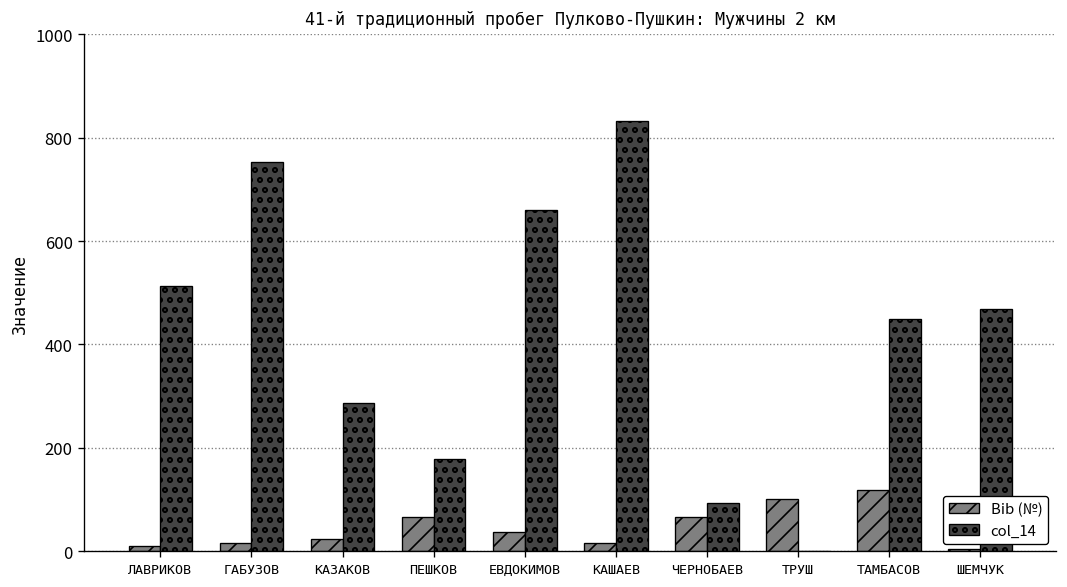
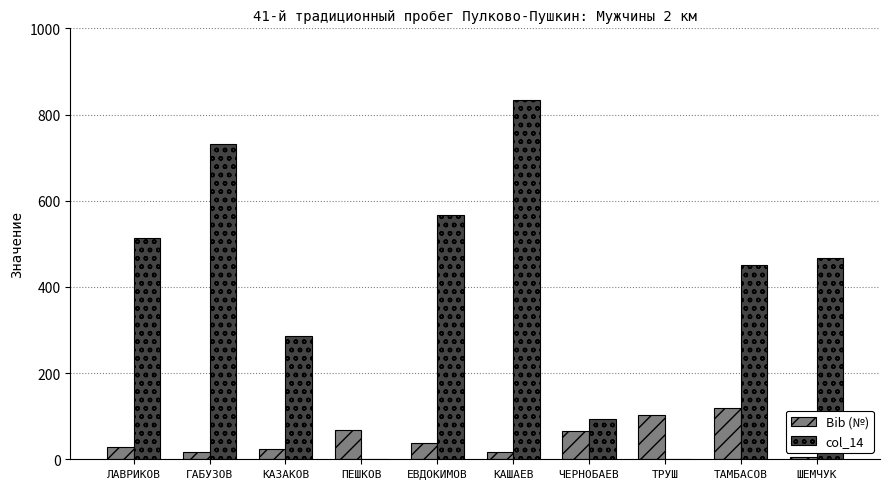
  {
    "Bib (№)": {
-     "ЛАВРИКОВ": 10,
+     "ЛАВРИКОВ": 30,
      "ГАБУЗОВ": 20,
      "КАЗАКОВ": 20,
      "ПЕШКОВ": 70,
      "ЕВДОКИМОВ": 40,
      "КАШАЕВ": 20,
      "ЧЕРНОБАЕВ": 70,
      "ТРУШ": 100,
      "ТАМБАСОВ": 120
    },
    "col_14": {
      "ЛАВРИКОВ": 510,
-     "ГАБУЗОВ": 750,
+     "ГАБУЗОВ": 730,
      "КАЗАКОВ": 290,
-     "ПЕШКОВ": 180,
-     "ЕВДОКИМОВ": 660,
+     "ПЕШКОВ": 0,
+     "ЕВДОКИМОВ": 570,
      "КАШАЕВ": 830,
      "ЧЕРНОБАЕВ": 90,
      "ТРУШ": 0,
      "ТАМБАСОВ": 450,
      "ШЕМЧУК": 470
    }
  }
